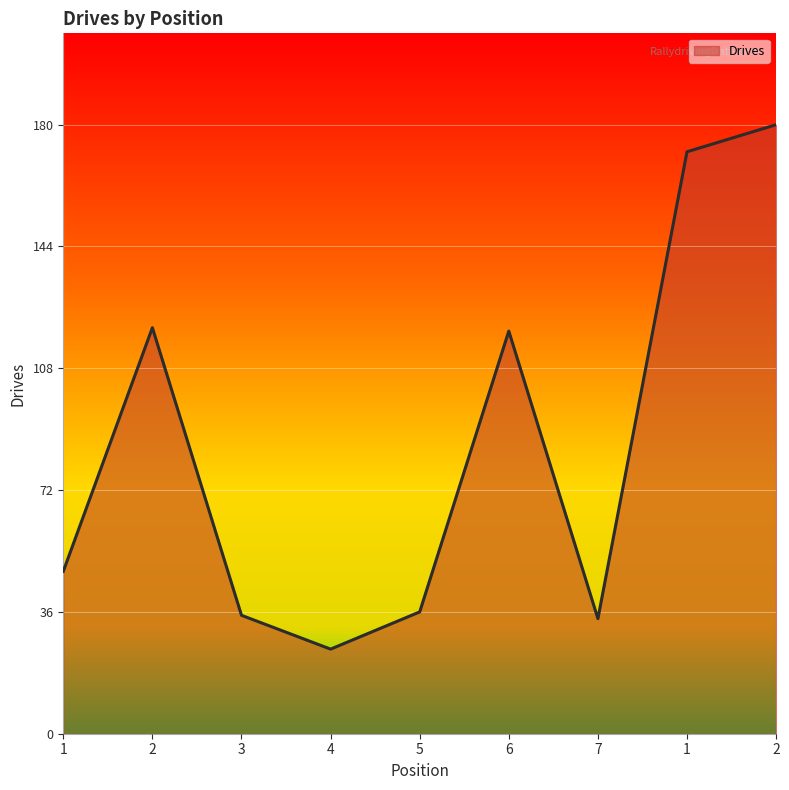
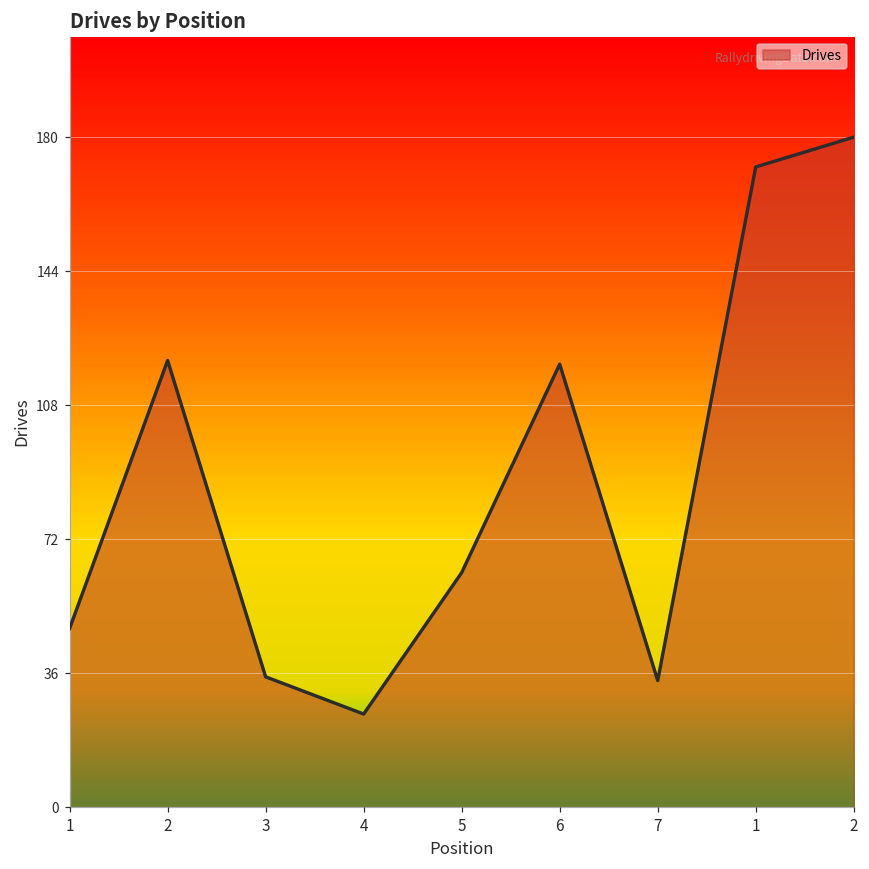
  {
    "3": 35,
    "4": 25,
-   "5": 36,
+   "5": 63,
    "6": 119,
    "7": 34
  }
